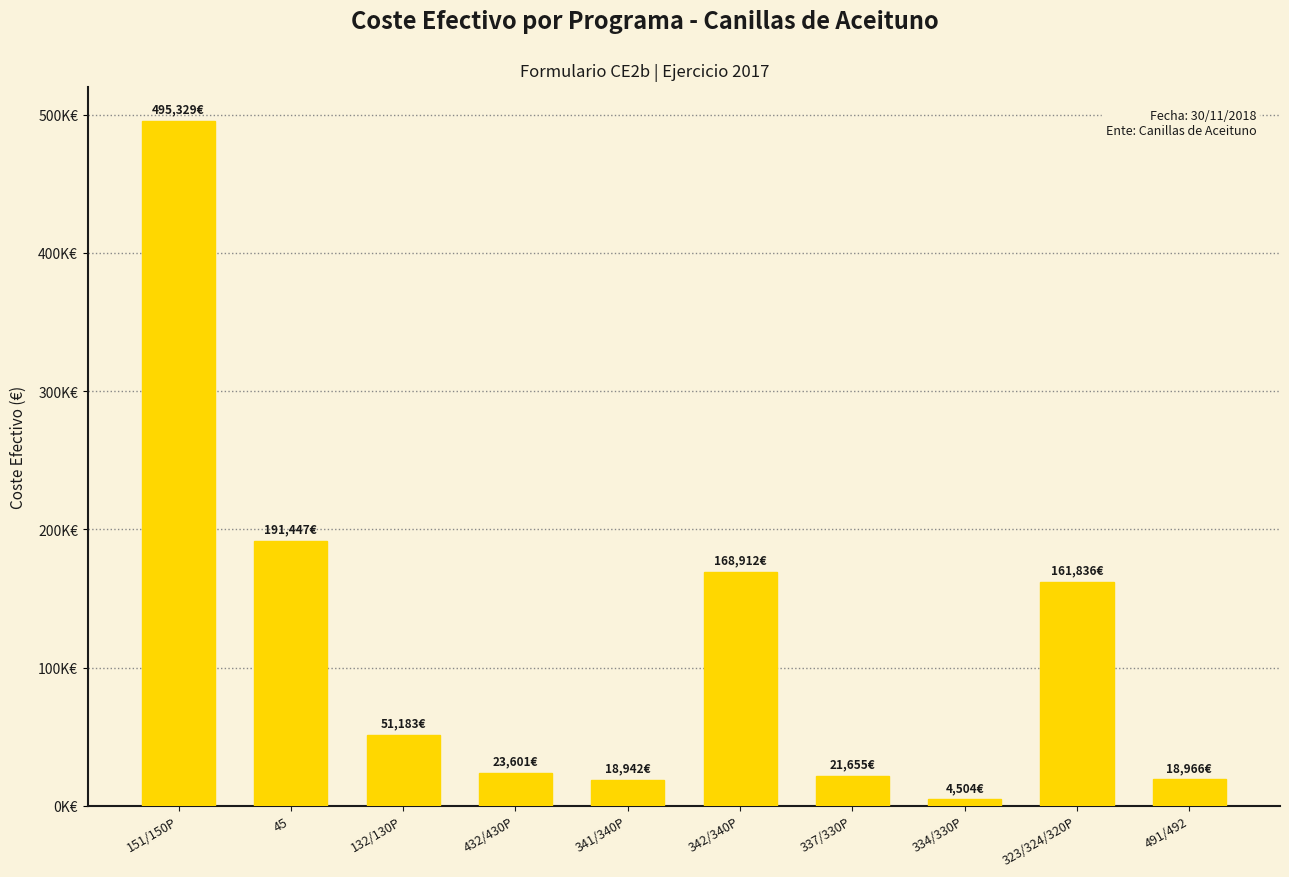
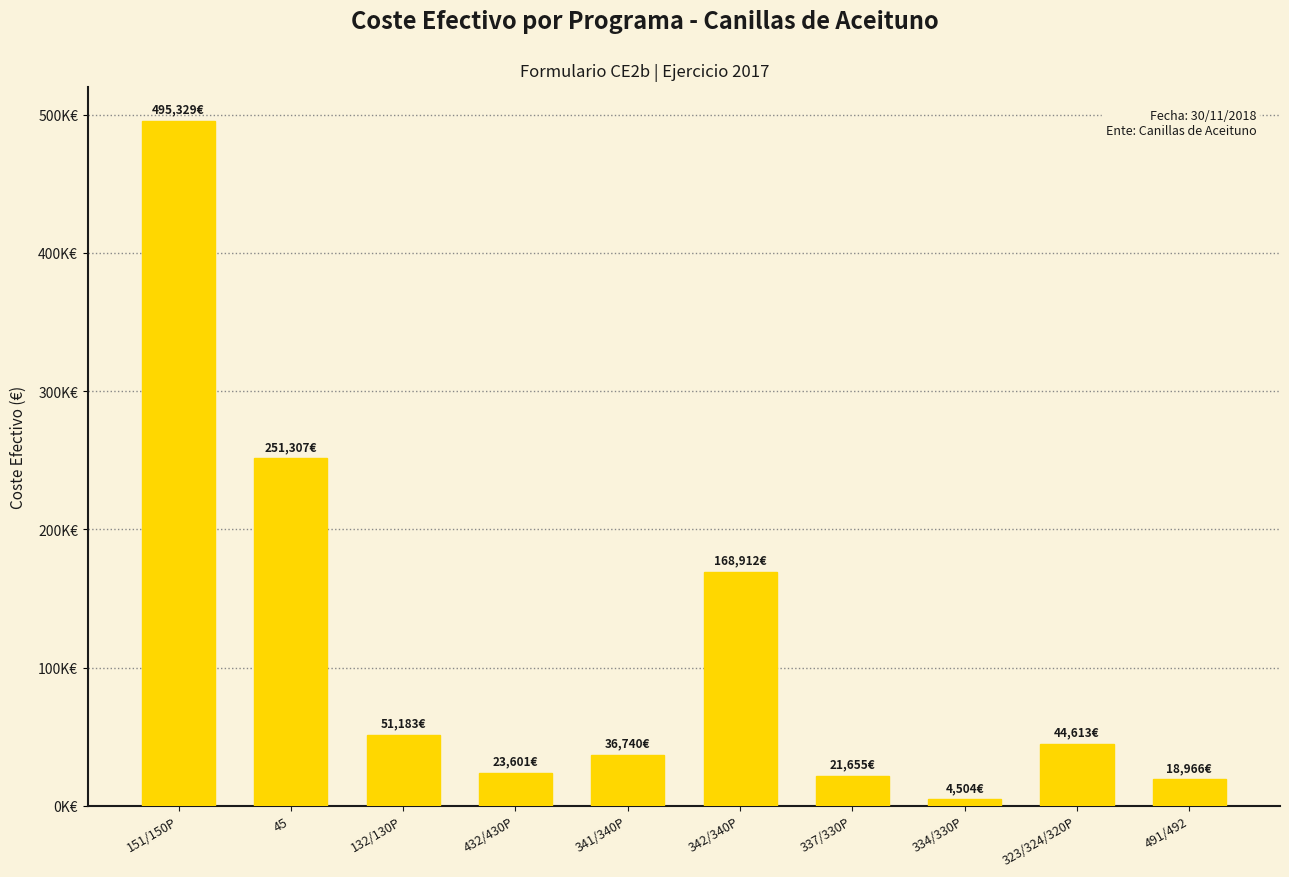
  {
    "151/150P": "495,329€",
-   "45": "191,447€",
+   "45": "251,307€",
    "132/130P": "51,183€",
    "432/430P": "23,601€",
-   "341/340P": "18,942€",
+   "341/340P": "36,740€",
    "342/340P": "168,912€",
    "337/330P": "21,655€",
    "334/330P": "4,504€",
-   "323/324/320P": "161,836€",
+   "323/324/320P": "44,613€",
    "491/492": "18,966€"
  }
